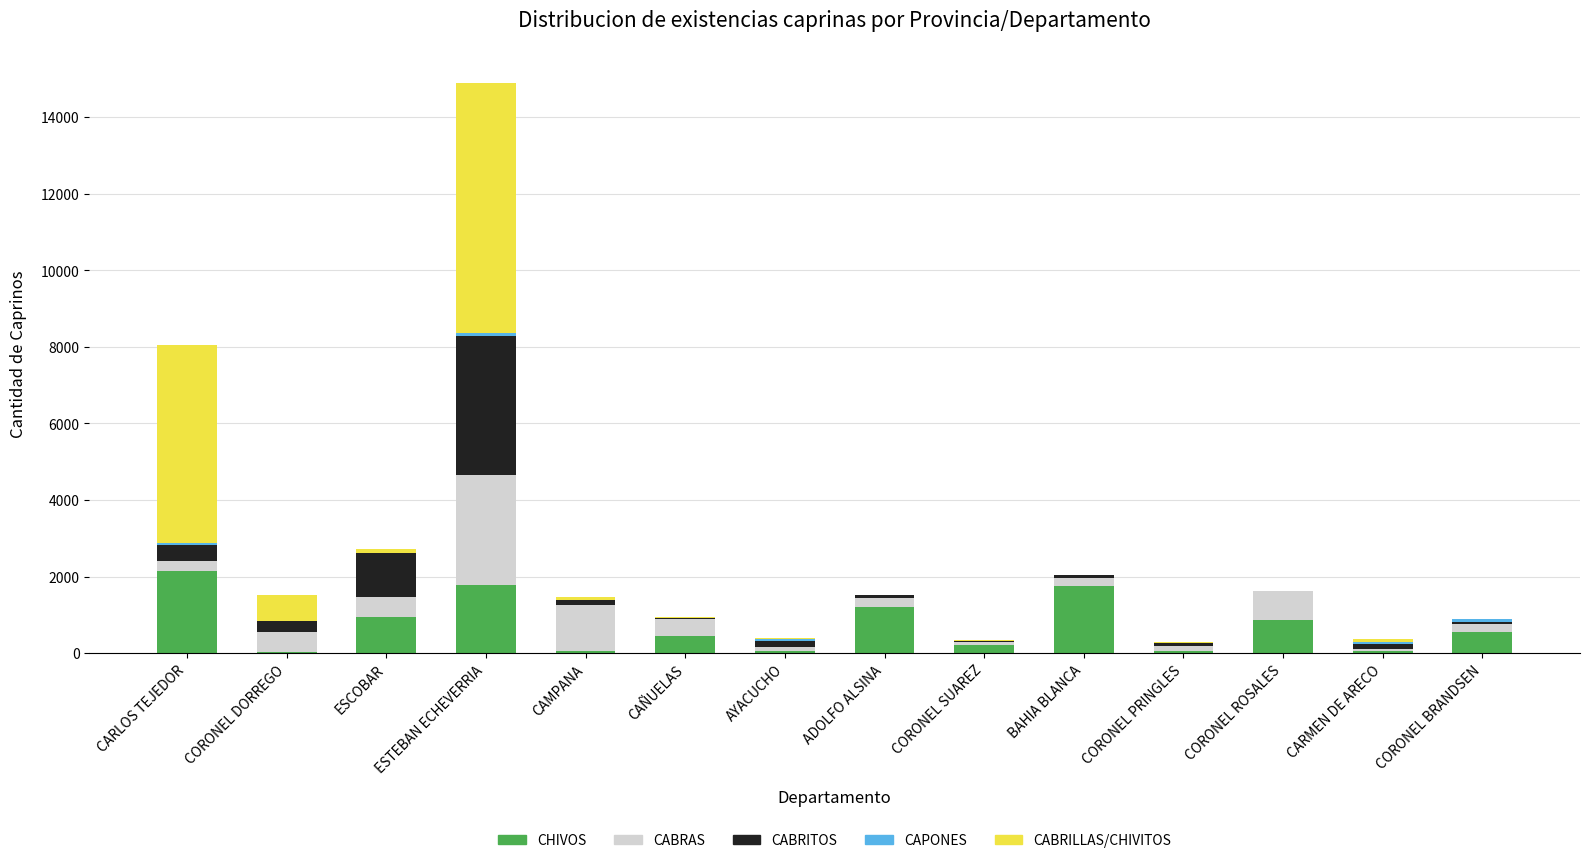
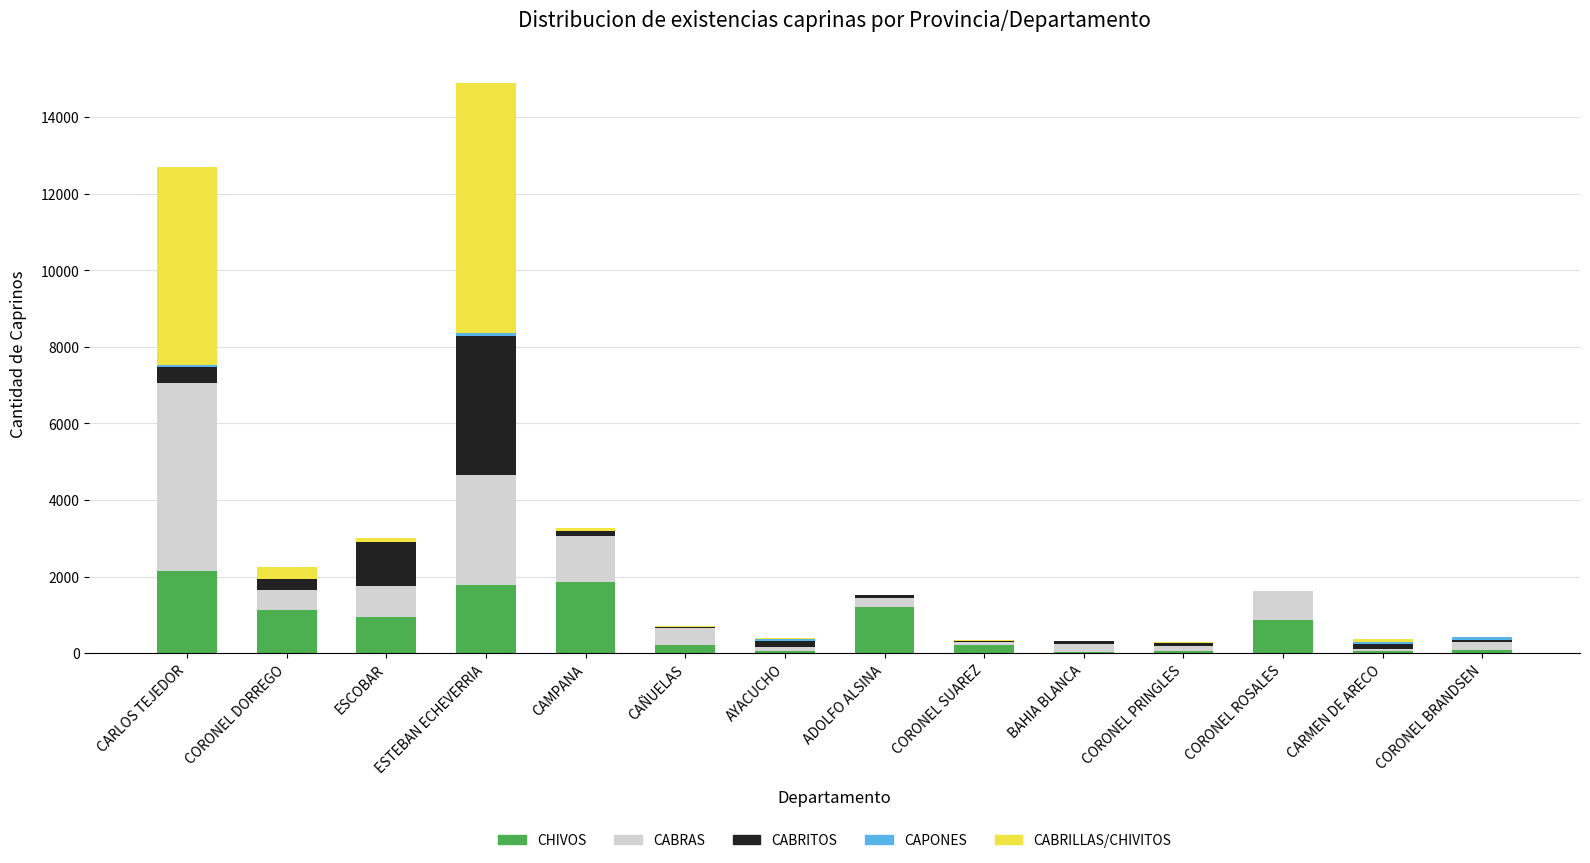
  {
    "CHIVOS": {
      "CARLOS TEJEDOR": 2200,
-     "CORONEL DORREGO": 0,
+     "CORONEL DORREGO": 1100,
      "ESCOBAR": 900,
      "ESTEBAN ECHEVERRIA": 1800,
-     "CAMPANA": 100,
-     "CAÑUELAS": 400,
+     "CAMPANA": 1900,
+     "CAÑUELAS": 200,
      "ADOLFO ALSINA": 1200,
      "CORONEL SUAREZ": 200,
-     "BAHIA BLANCA": 1700,
+     "BAHIA BLANCA": 0,
      "CORONEL PRINGLES": 100,
      "CORONEL ROSALES": 900,
-     "CORONEL BRANDSEN": 600
+     "CORONEL BRANDSEN": 100
    },
    "CABRAS": {
-     "CARLOS TEJEDOR": 200,
+     "CARLOS TEJEDOR": 4900,
      "CORONEL DORREGO": 500,
-     "ESCOBAR": 500,
+     "ESCOBAR": 800,
      "ESTEBAN ECHEVERRIA": 2900,
      "CAMPANA": 1200,
      "CAÑUELAS": 400,
      "AYACUCHO": 100,
      "ADOLFO ALSINA": 300,
      "CORONEL SUAREZ": 100,
      "BAHIA BLANCA": 200,
      "CORONEL PRINGLES": 100,
      "CORONEL ROSALES": 700,
      "CORONEL BRANDSEN": 200
    },
    "CABRITOS": {
      "CARLOS TEJEDOR": 400,
      "CORONEL DORREGO": 300,
      "ESCOBAR": 1200,
      "ESTEBAN ECHEVERRIA": 3600,
      "CAMPANA": 100,
      "AYACUCHO": 200,
      "BAHIA BLANCA": 100,
      "CORONEL PRINGLES": 100,
      "CORONEL ROSALES": 0,
      "CARMEN DE ARECO": 100
    },
    "CAPONES": {
      "ESTEBAN ECHEVERRIA": 100,
      "ADOLFO ALSINA": 0,
      "CORONEL SUAREZ": 0,
      "BAHIA BLANCA": 0,
      "CORONEL ROSALES": 0,
      "CORONEL BRANDSEN": 100
    },
    "CABRILLAS/CHIVITOS": {
      "CARLOS TEJEDOR": 5200,
-     "CORONEL DORREGO": 700,
+     "CORONEL DORREGO": 300,
      "ESCOBAR": 100,
      "ESTEBAN ECHEVERRIA": 6500,
      "CAMPANA": 100,
      "CORONEL ROSALES": 0,
      "CARMEN DE ARECO": 100
    }
  }
